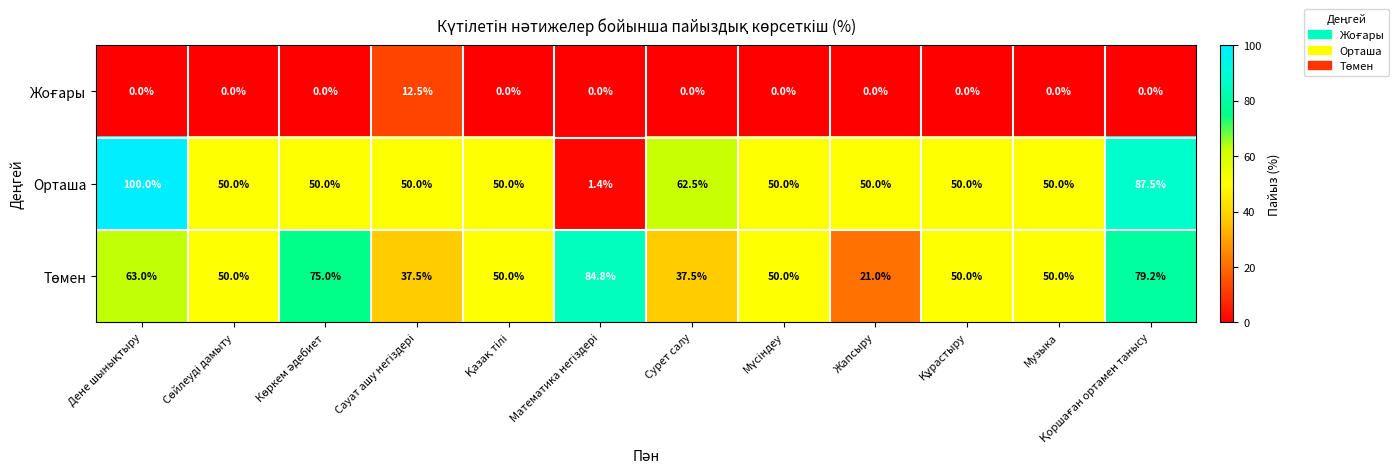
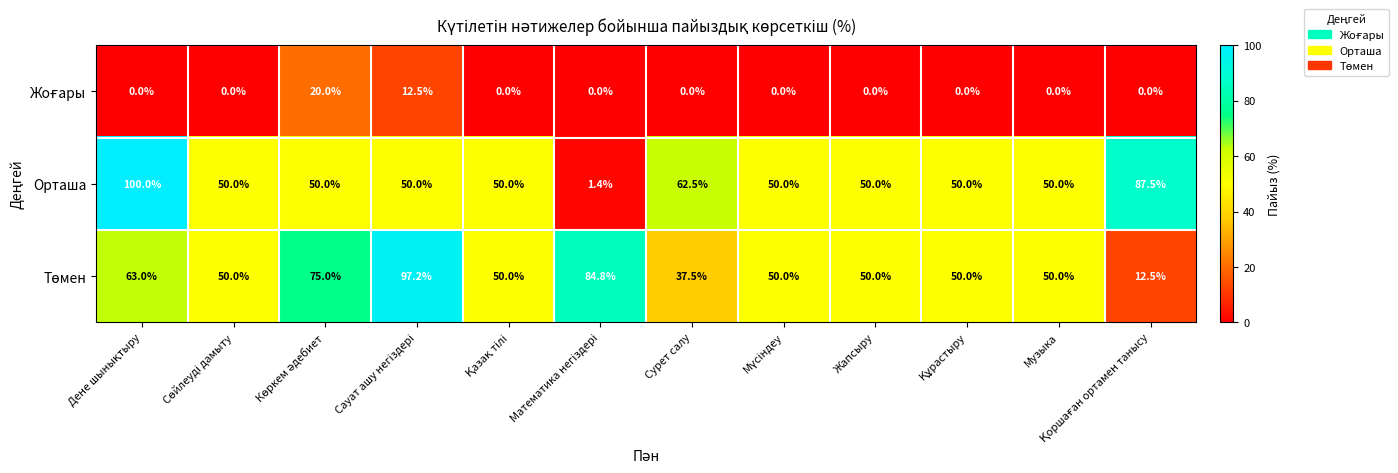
  {
    "Жоғары": {
      "Дене шынықтыру": "0.0%",
      "Сөйлеуді дамыту": "0.0%",
-     "Көркем әдебиет": "0.0%",
+     "Көркем әдебиет": "20.0%",
      "Сауат ашу негіздері": "12.5%",
      "Қазақ тілі": "0.0%",
      "Математика негіздері": "0.0%",
      "Сурет салу": "0.0%",
      "Мүсіндеу": "0.0%",
      "Жапсыру": "0.0%",
      "Құрастыру": "0.0%",
      "Музыка": "0.0%",
      "Қоршаған ортамен танысу": "0.0%"
    },
    "Орташа": {
      "Дене шынықтыру": "100.0%",
      "Сөйлеуді дамыту": "50.0%",
      "Көркем әдебиет": "50.0%",
      "Сауат ашу негіздері": "50.0%",
      "Қазақ тілі": "50.0%",
      "Математика негіздері": "1.4%",
      "Сурет салу": "62.5%",
      "Мүсіндеу": "50.0%",
      "Жапсыру": "50.0%",
      "Құрастыру": "50.0%",
      "Музыка": "50.0%",
      "Қоршаған ортамен танысу": "87.5%"
    },
    "Төмен": {
      "Дене шынықтыру": "63.0%",
      "Сөйлеуді дамыту": "50.0%",
      "Көркем әдебиет": "75.0%",
-     "Сауат ашу негіздері": "37.5%",
+     "Сауат ашу негіздері": "97.2%",
      "Қазақ тілі": "50.0%",
      "Математика негіздері": "84.8%",
      "Сурет салу": "37.5%",
      "Мүсіндеу": "50.0%",
-     "Жапсыру": "21.0%",
+     "Жапсыру": "50.0%",
      "Құрастыру": "50.0%",
      "Музыка": "50.0%",
-     "Қоршаған ортамен танысу": "79.2%"
+     "Қоршаған ортамен танысу": "12.5%"
    }
  }
